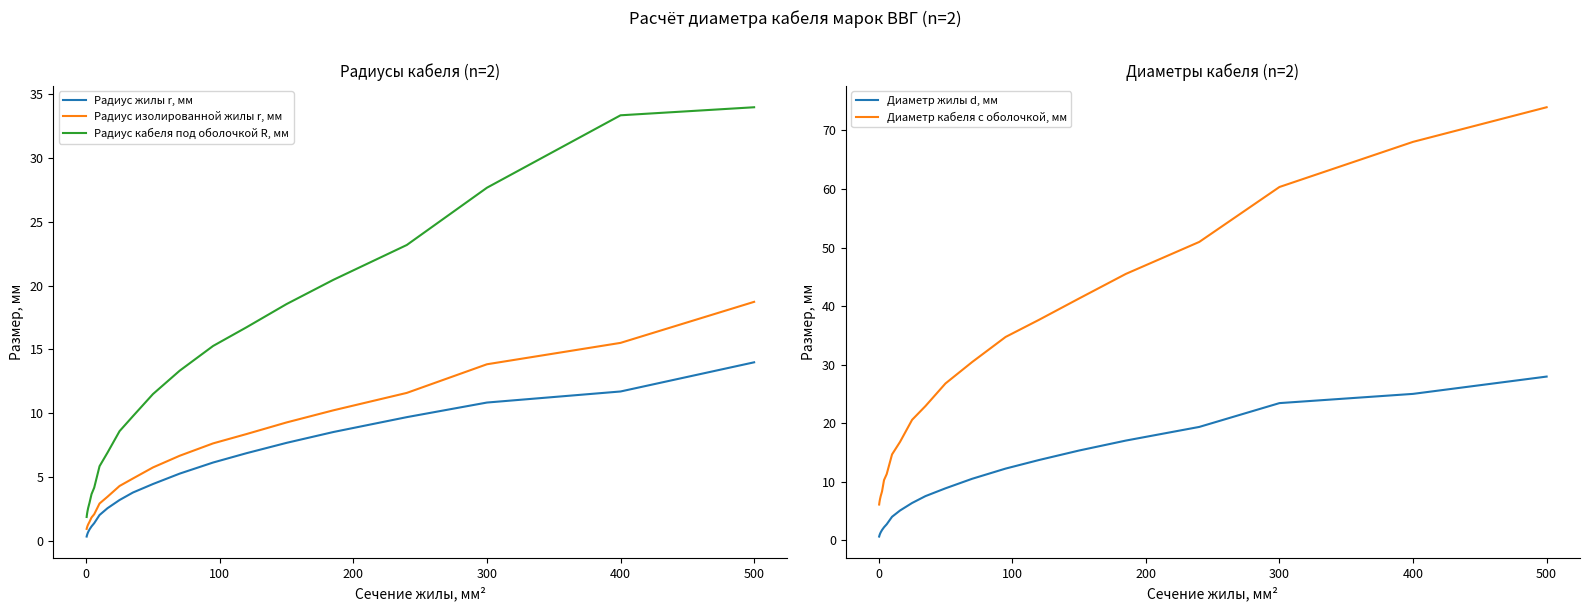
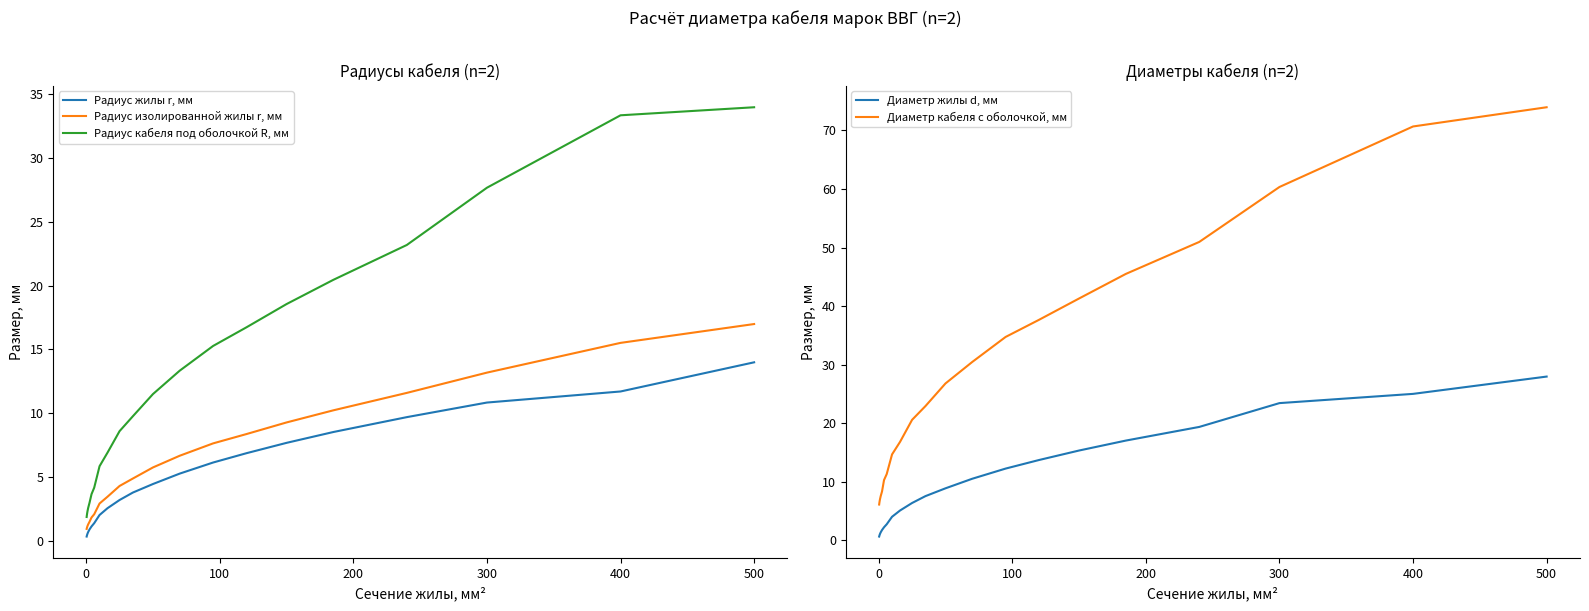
  {
    "Радиусы кабеля (n=2)": {
      "Радиус жилы r, мм": {
        "300": 10.8,
        "400": 11.7,
        "500": 14.0
      },
      "Радиус изолированной жилы r, мм": {
-       "300": 13.8,
+       "300": 13.2,
        "400": 15.5,
-       "500": 18.7
+       "500": 17.0
      },
      "Радиус кабеля под оболочкой R, мм": {
        "300": 27.7,
        "400": 33.4,
        "500": 34.0
      }
    },
    "Диаметры кабеля (n=2)": {
      "Диаметр жилы d, мм": {
        "300": 23,
        "400": 25,
        "500": 28
      },
      "Диаметр кабеля с оболочкой, мм": {
        "300": 60,
-       "400": 68,
+       "400": 71,
        "500": 74
      }
    }
  }
